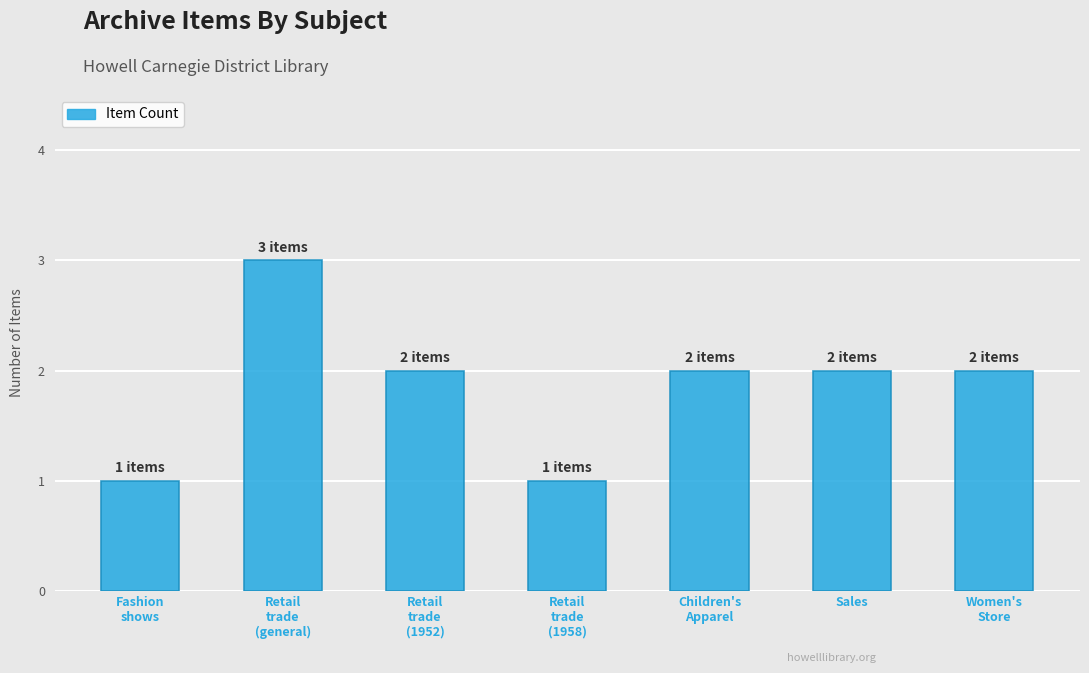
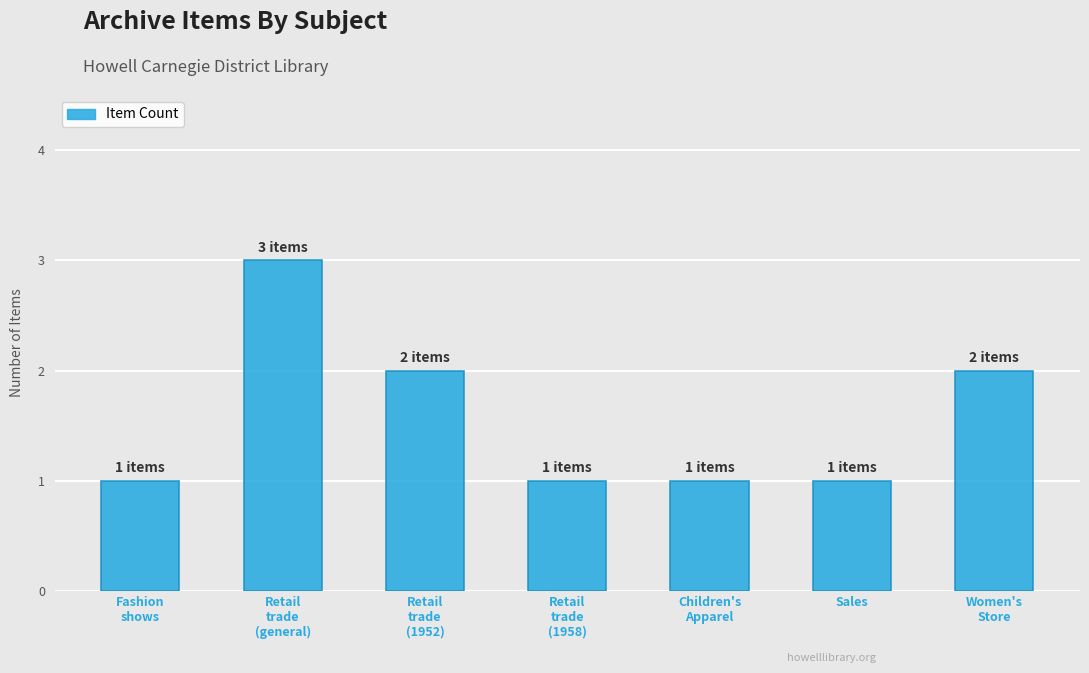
  {
    "Fashion shows": 1,
    "Retail trade (general)": 3,
    "Retail trade (1952)": 2,
    "Retail trade (1958)": 1,
-   "Children's Apparel": 2,
-   "Sales": 2,
+   "Children's Apparel": 1,
+   "Sales": 1,
    "Women's Store": 2
  }
